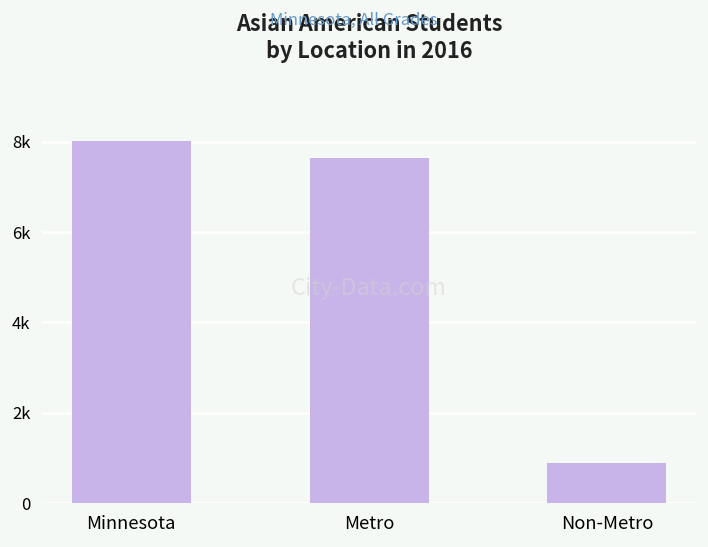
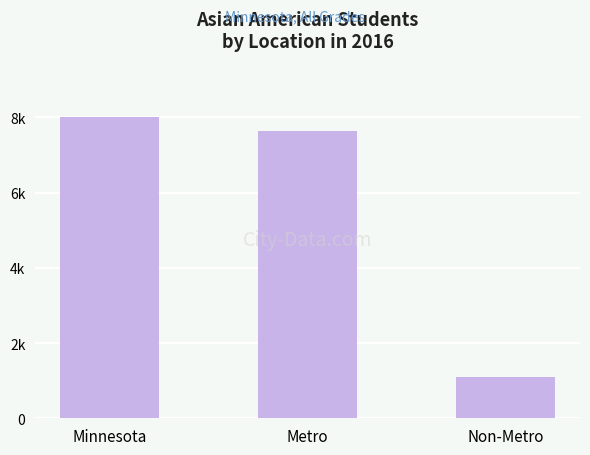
  {
    "Minnesota": 8000,
    "Metro": 7600,
-   "Non-Metro": 900
+   "Non-Metro": 1100
  }
